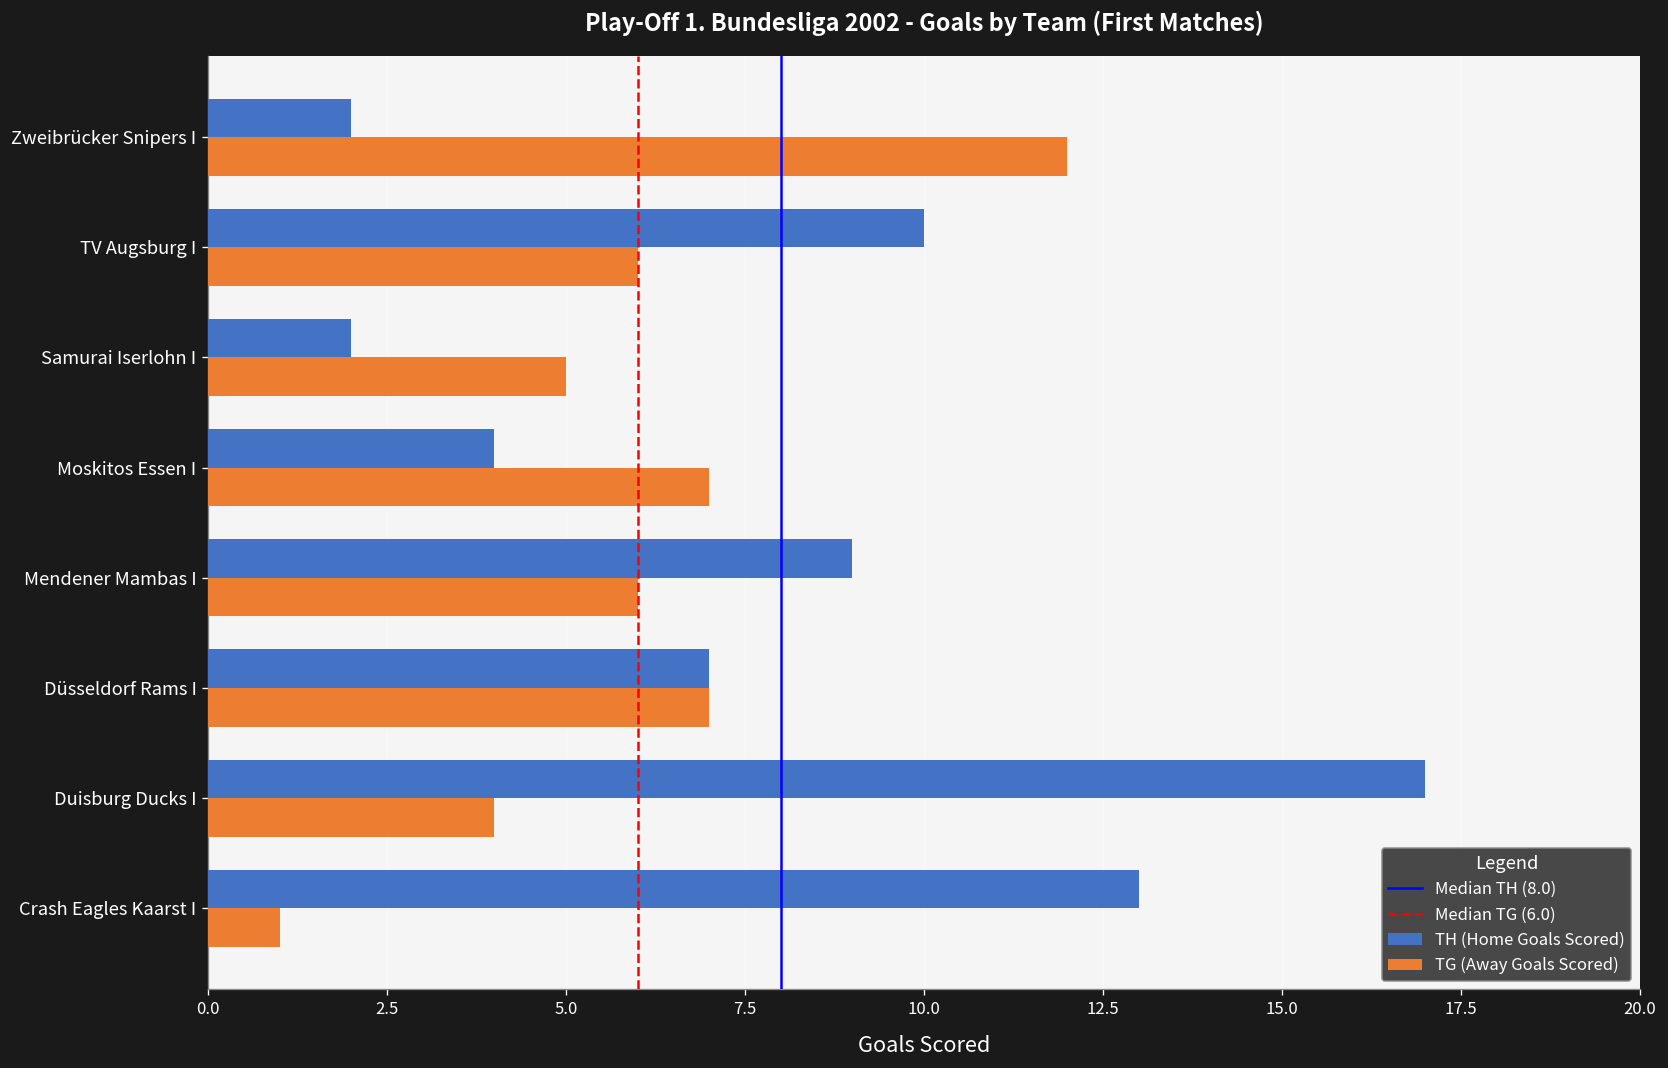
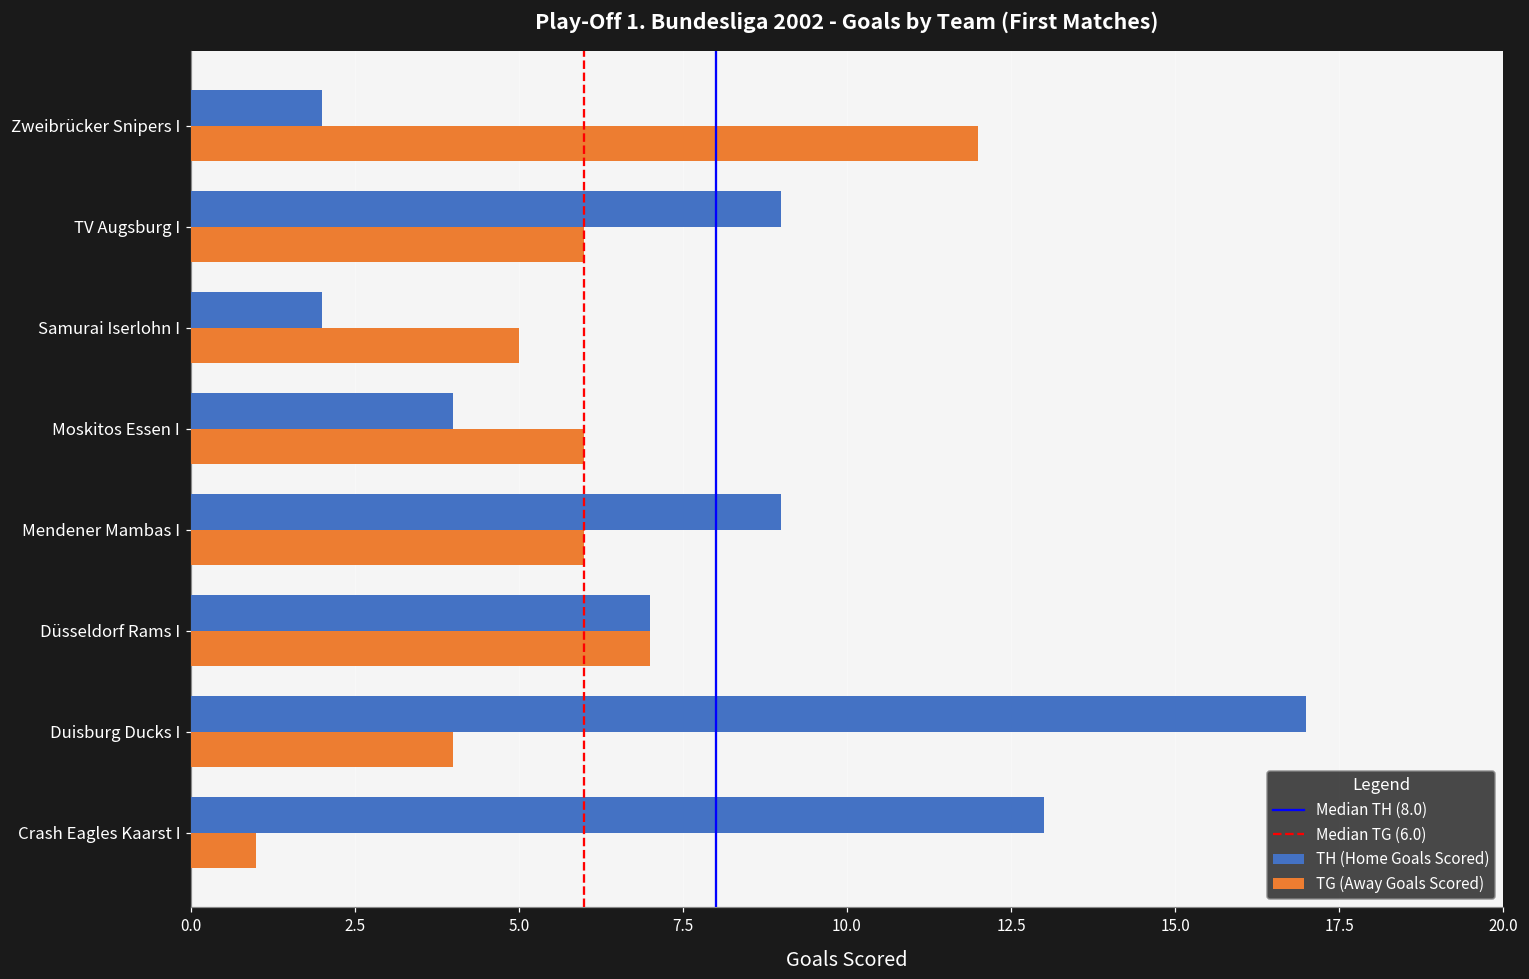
  {
    "TH (Home Goals Scored)": {
      "Zweibrücker Snipers I": 2,
-     "TV Augsburg I": 10,
+     "TV Augsburg I": 9,
      "Samurai Iserlohn I": 2,
      "Moskitos Essen I": 4,
      "Mendener Mambas I": 9,
      "Düsseldorf Rams I": 7,
      "Duisburg Ducks I": 17,
      "Crash Eagles Kaarst I": 13
    },
    "TG (Away Goals Scored)": {
      "Zweibrücker Snipers I": 12,
      "TV Augsburg I": 6,
      "Samurai Iserlohn I": 5,
-     "Moskitos Essen I": 7,
+     "Moskitos Essen I": 6,
      "Mendener Mambas I": 6,
      "Düsseldorf Rams I": 7,
      "Duisburg Ducks I": 4,
      "Crash Eagles Kaarst I": 1
    }
  }
